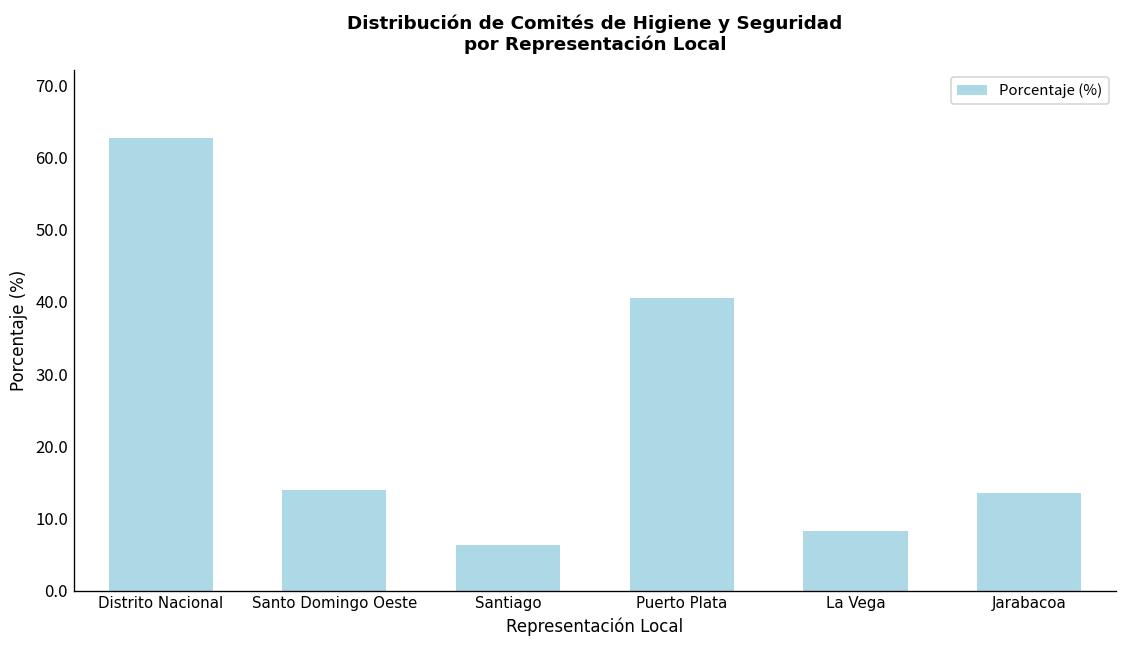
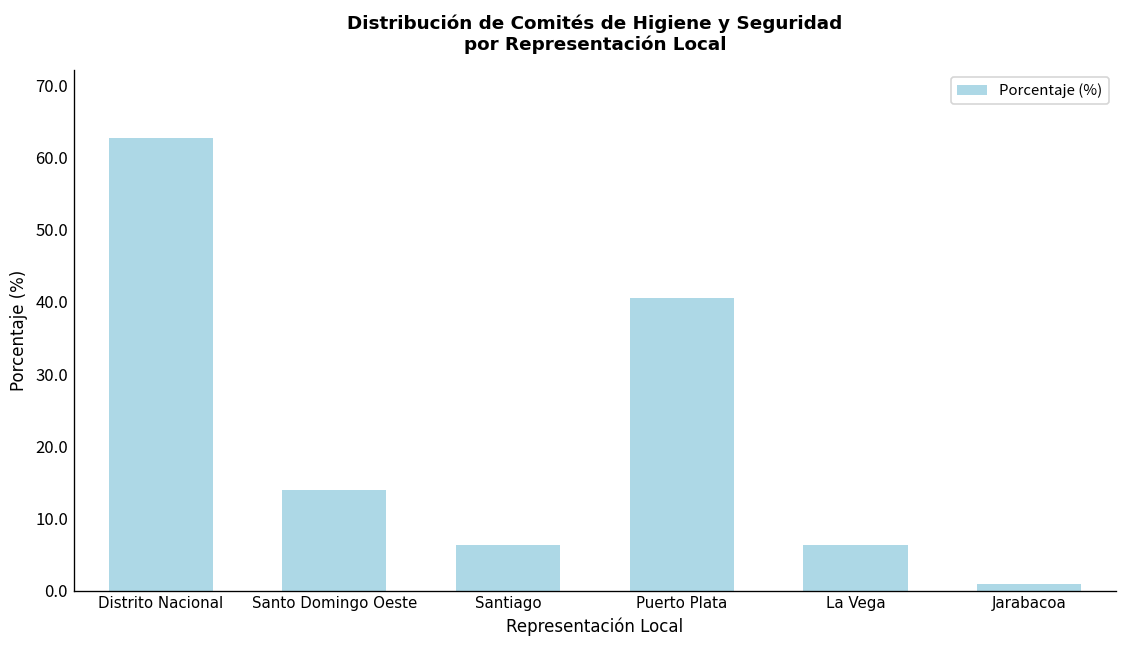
  {
    "Distrito Nacional": 63,
    "Santo Domingo Oeste": 14,
    "Santiago": 6,
    "Puerto Plata": 40,
-   "La Vega": 8,
-   "Jarabacoa": 13
+   "La Vega": 6,
+   "Jarabacoa": 1
  }
